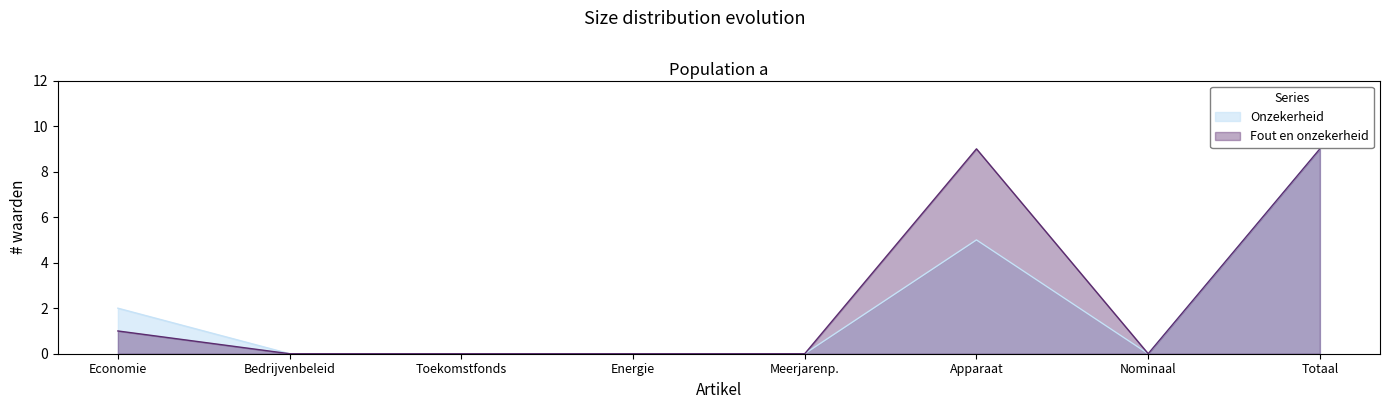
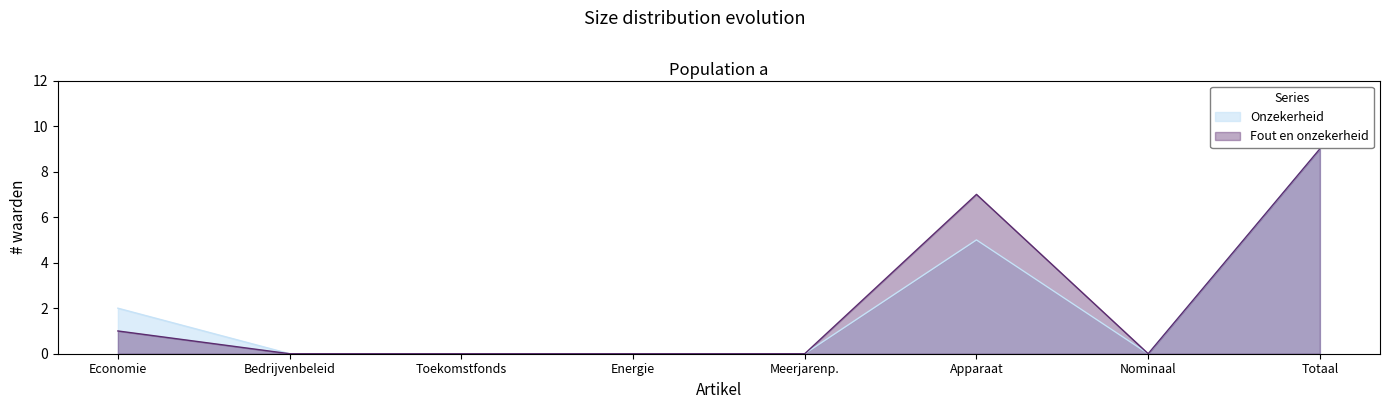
  {
    "Onzekerheid": {
      "Economie": 2,
      "Apparaat": 5
    },
    "Fout en onzekerheid": {
      "Economie": 1,
-     "Apparaat": 9
+     "Apparaat": 7
    }
  }
